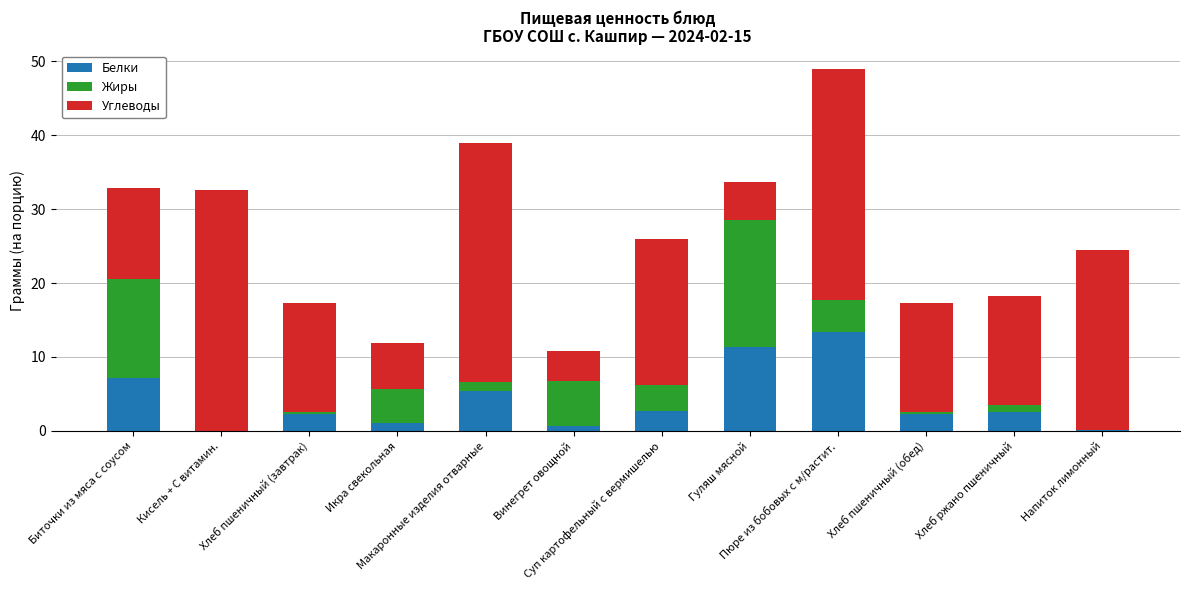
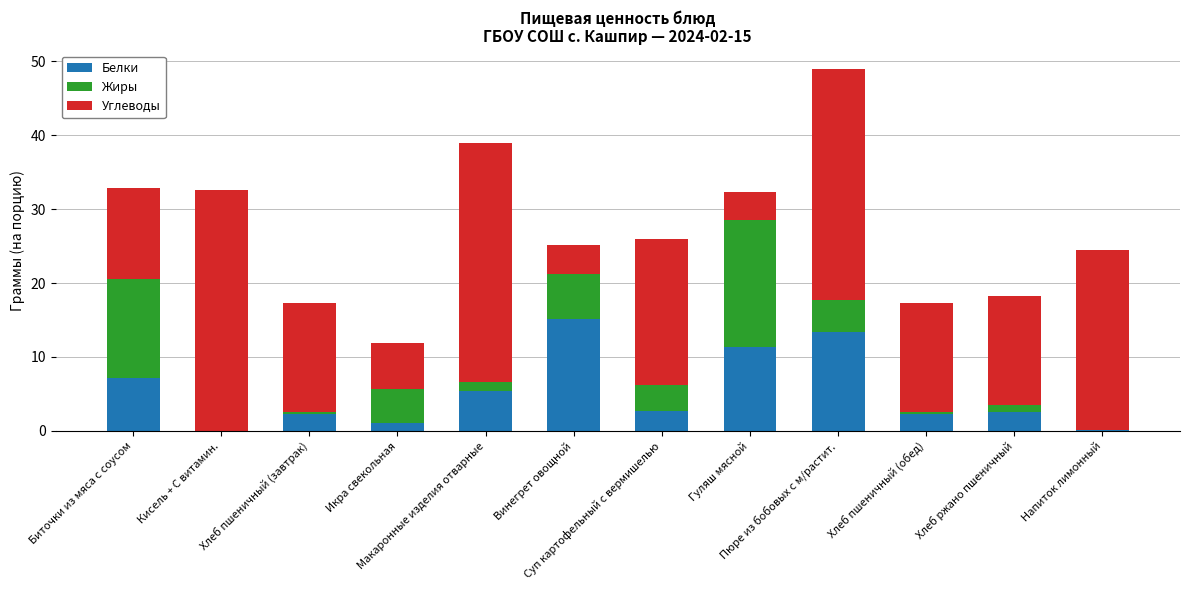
  {
    "Белки": {
      "Биточки из мяса с соусом": 7,
      "Кисель + С витамин.": 0,
      "Хлеб пшеничный (завтрак)": 2,
      "Икра свекольная": 1,
      "Макаронные изделия отварные": 5,
-     "Винегрет овощной": 1,
+     "Винегрет овощной": 15,
      "Суп картофельный с вермишелью": 3,
      "Гуляш мясной": 11,
      "Пюре из бобовых с м/растит.": 13,
      "Хлеб пшеничный (обед)": 2,
      "Хлеб ржано пшеничный": 3
    },
    "Жиры": {
      "Биточки из мяса с соусом": 13,
      "Кисель + С витамин.": 0,
      "Икра свекольная": 5,
      "Макаронные изделия отварные": 1,
      "Винегрет овощной": 6,
      "Суп картофельный с вермишелью": 3,
      "Гуляш мясной": 17,
      "Пюре из бобовых с м/растит.": 4,
      "Хлеб ржано пшеничный": 1
    },
    "Углеводы": {
      "Биточки из мяса с соусом": 12,
      "Кисель + С витамин.": 33,
      "Хлеб пшеничный (завтрак)": 15,
      "Икра свекольная": 6,
      "Макаронные изделия отварные": 32,
      "Винегрет овощной": 4,
      "Суп картофельный с вермишелью": 20,
-     "Гуляш мясной": 5,
+     "Гуляш мясной": 4,
      "Пюре из бобовых с м/растит.": 31,
      "Хлеб пшеничный (обед)": 15,
      "Хлеб ржано пшеничный": 15,
      "Напиток лимонный": 24
    }
  }
